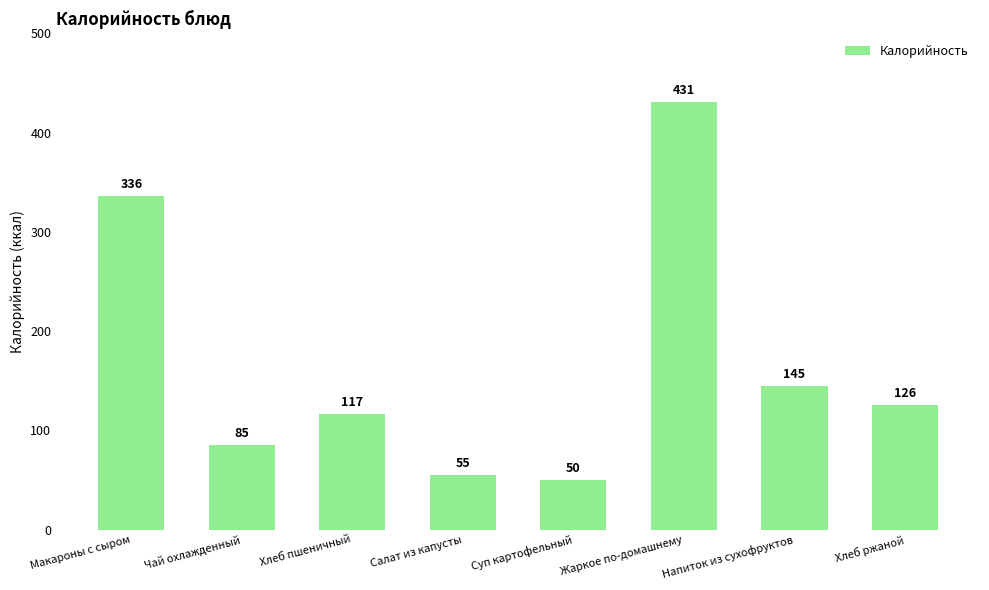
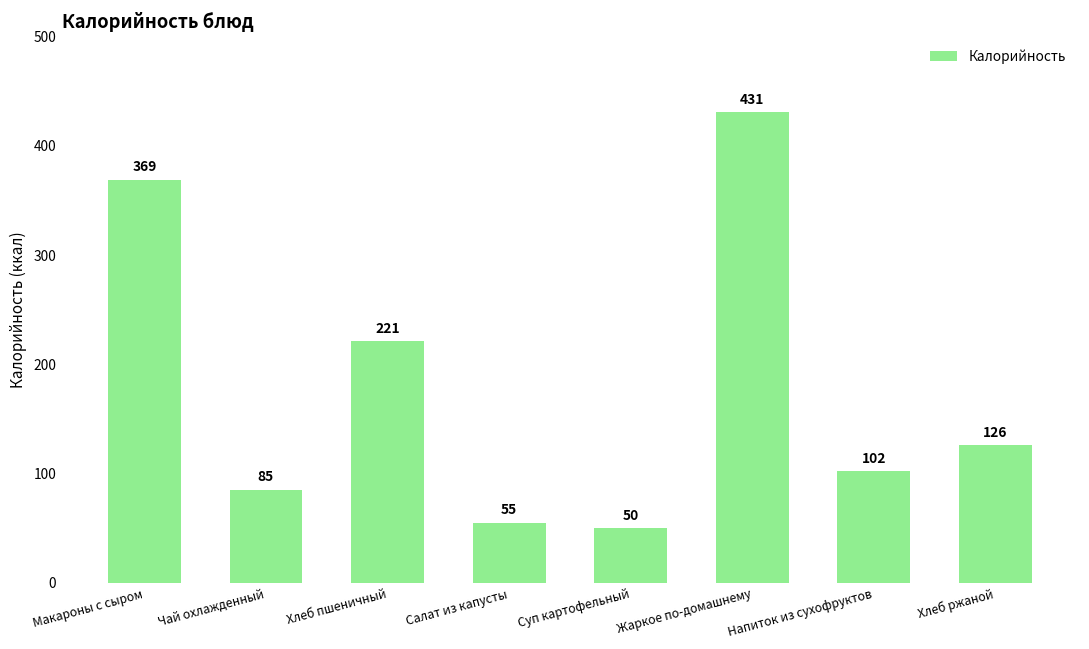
  {
-   "Макароны с сыром": 336,
+   "Макароны с сыром": 369,
    "Чай охлажденный": 85,
-   "Хлеб пшеничный": 117,
+   "Хлеб пшеничный": 221,
    "Салат из капусты": 55,
    "Суп картофельный": 50,
    "Жаркое по-домашнему": 431,
-   "Напиток из сухофруктов": 145,
+   "Напиток из сухофруктов": 102,
    "Хлеб ржаной": 126
  }
